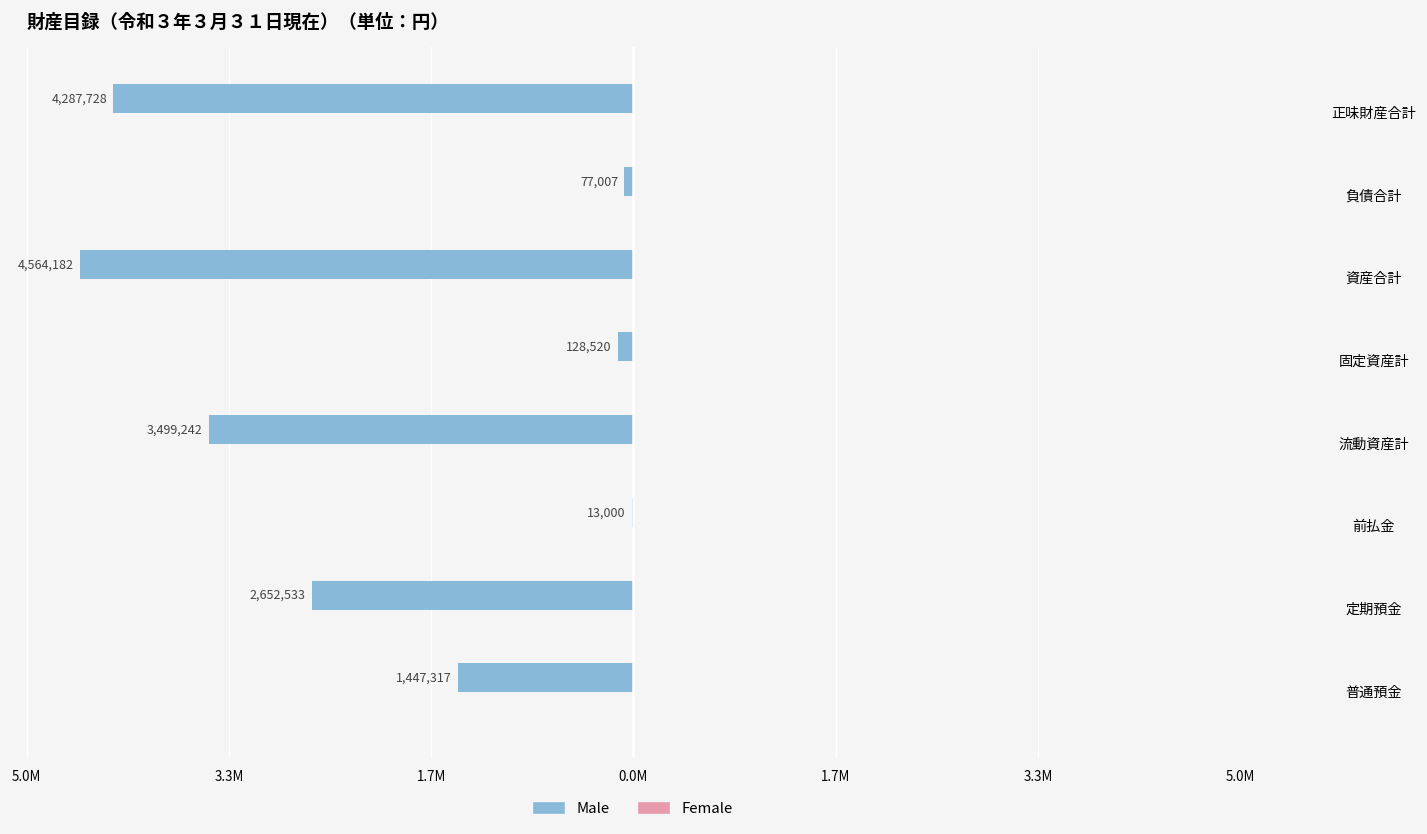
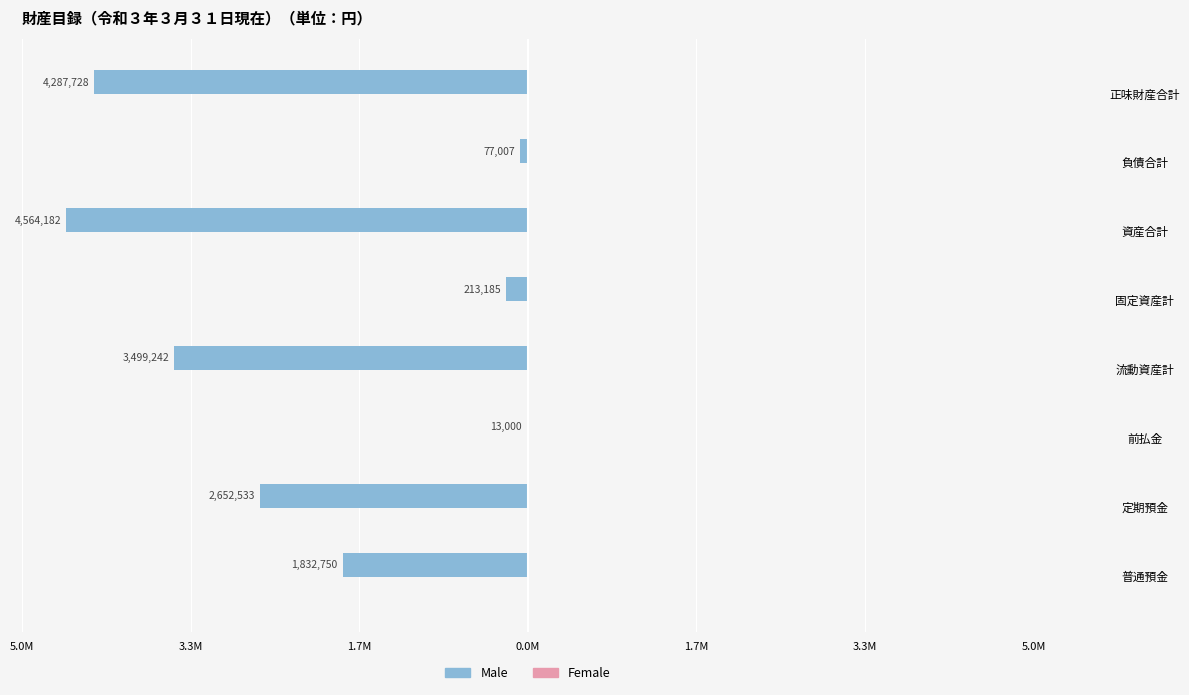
  {
    "Male": {
-     "固定資産計": "128,520",
-     "普通預金": "1,447,317"
+     "固定資産計": "213,185",
+     "普通預金": "1,832,750"
    }
  }
